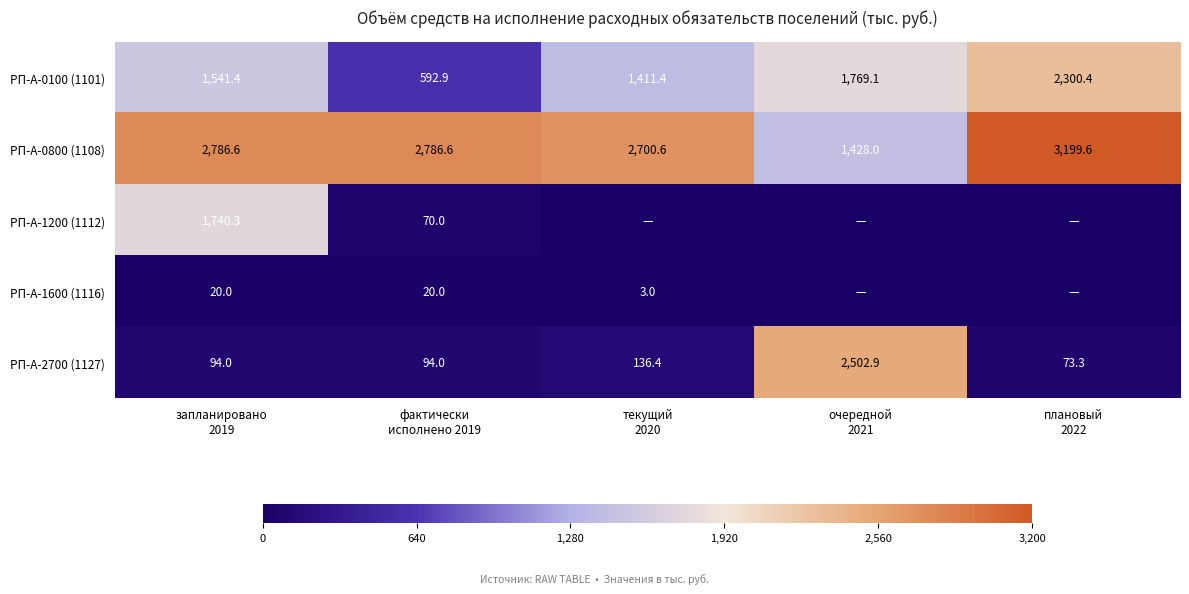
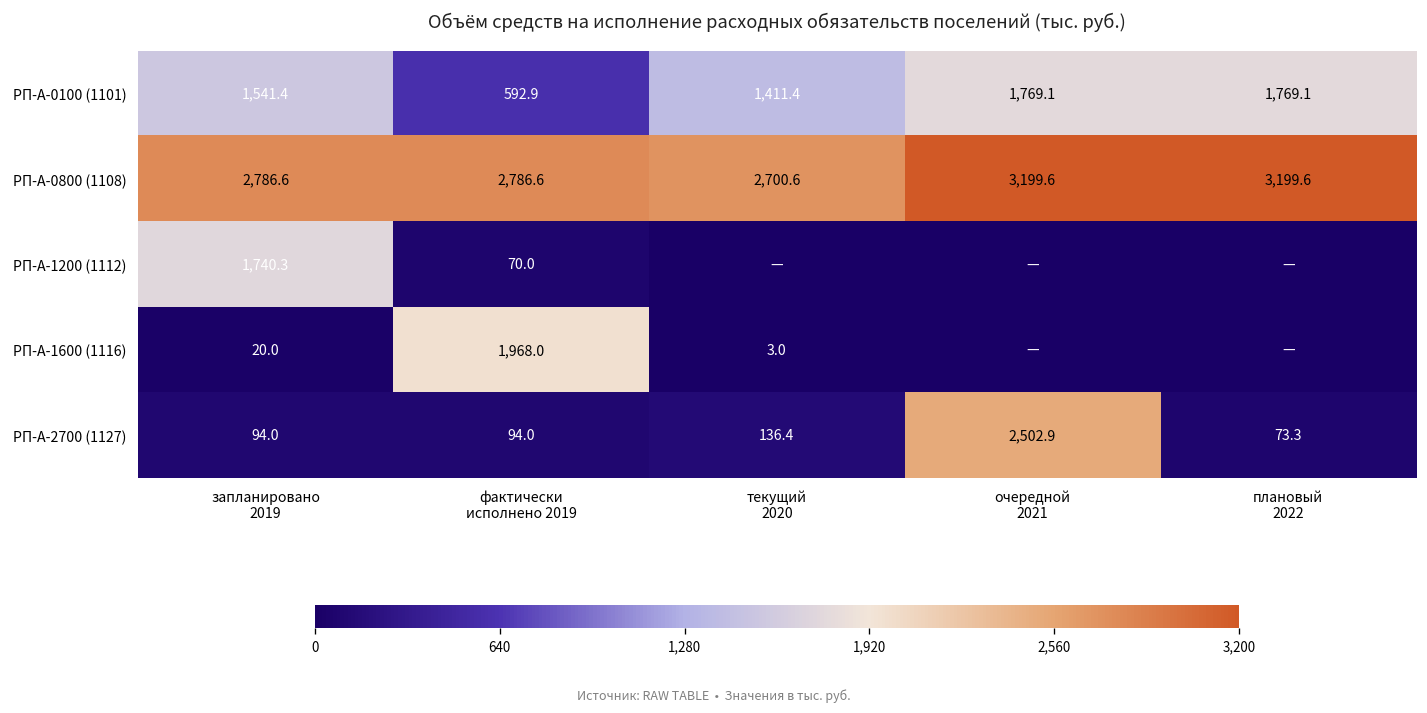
  {
    "РП-А-0100 (1101)": {
      "запланировано 2019": "1,541.4",
      "фактически исполнено 2019": "592.9",
      "текущий 2020": "1,411.4",
      "очередной 2021": "1,769.1",
-     "плановый 2022": "2,300.4"
+     "плановый 2022": "1,769.1"
    },
    "РП-А-0800 (1108)": {
      "запланировано 2019": "2,786.6",
      "фактически исполнено 2019": "2,786.6",
      "текущий 2020": "2,700.6",
-     "очередной 2021": "1,428.0",
+     "очередной 2021": "3,199.6",
      "плановый 2022": "3,199.6"
    },
    "РП-А-1200 (1112)": {
      "фактически исполнено 2019": "70.0"
    },
    "РП-А-1600 (1116)": {
      "запланировано 2019": "20.0",
-     "фактически исполнено 2019": "20.0",
+     "фактически исполнено 2019": "1,968.0",
      "текущий 2020": "3.0"
    },
    "РП-А-2700 (1127)": {
      "запланировано 2019": "94.0",
      "фактически исполнено 2019": "94.0",
      "текущий 2020": "136.4",
      "очередной 2021": "2,502.9",
      "плановый 2022": "73.3"
    }
  }
